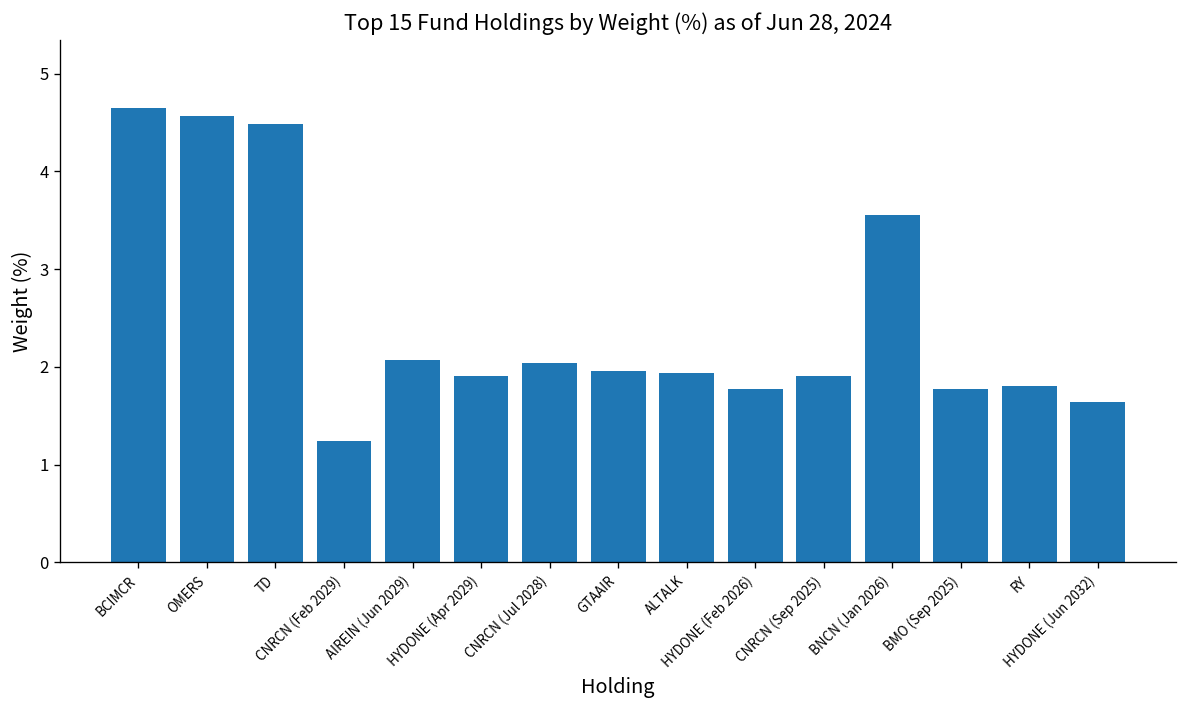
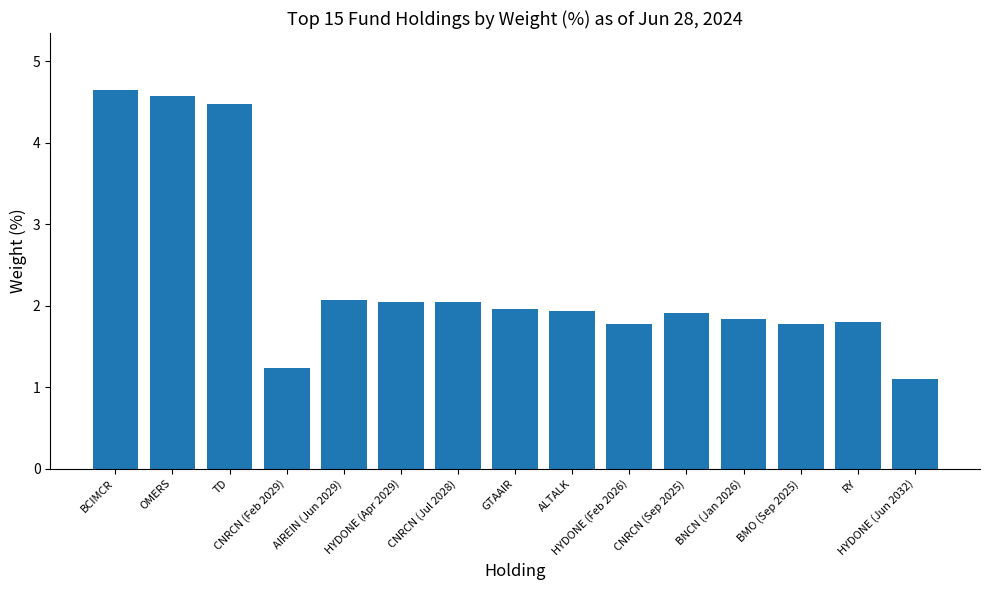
  {
    "BCIMCR": 4.7,
    "OMERS": 4.6,
    "TD": 4.5,
    "CNRCN (Feb 2029)": 1.2,
    "AIREIN (Jun 2029)": 2.1,
-   "HYDONE (Apr 2029)": 1.9,
+   "HYDONE (Apr 2029)": 2.1,
    "CNRCN (Jul 2028)": 2.0,
    "GTAAIR": 2.0,
    "ALTALK": 1.9,
    "HYDONE (Feb 2026)": 1.8,
    "CNRCN (Sep 2025)": 1.9,
-   "BNCN (Jan 2026)": 3.6,
+   "BNCN (Jan 2026)": 1.8,
    "BMO (Sep 2025)": 1.8,
    "RY": 1.8,
-   "HYDONE (Jun 2032)": 1.6
+   "HYDONE (Jun 2032)": 1.1
  }
